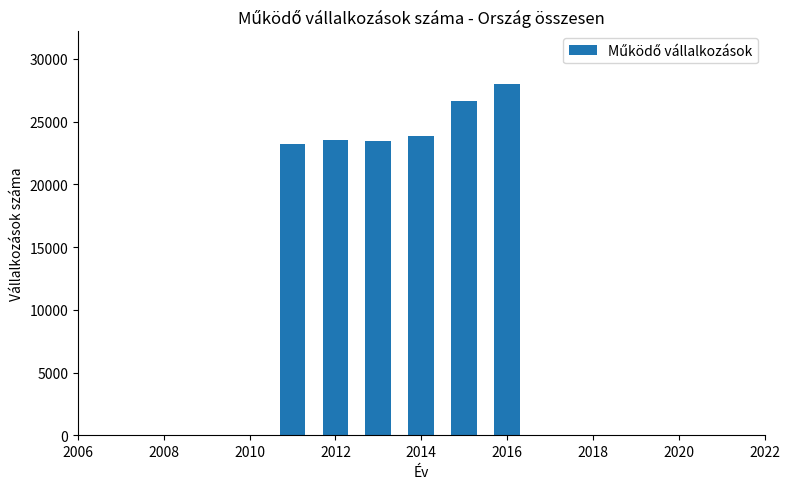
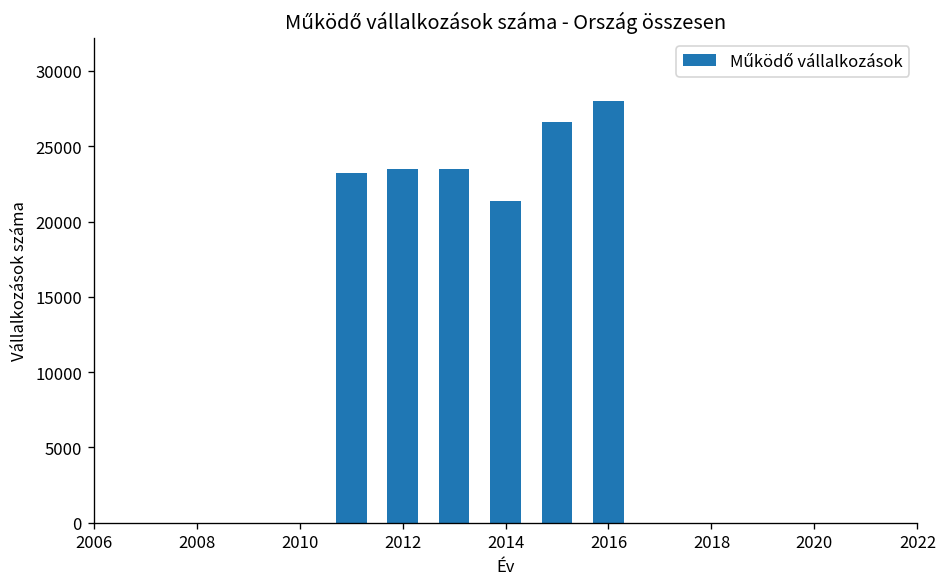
  {
    "2012": 23500,
-   "2014": 23800,
+   "2014": 21400,
    "2016": 28000
  }
